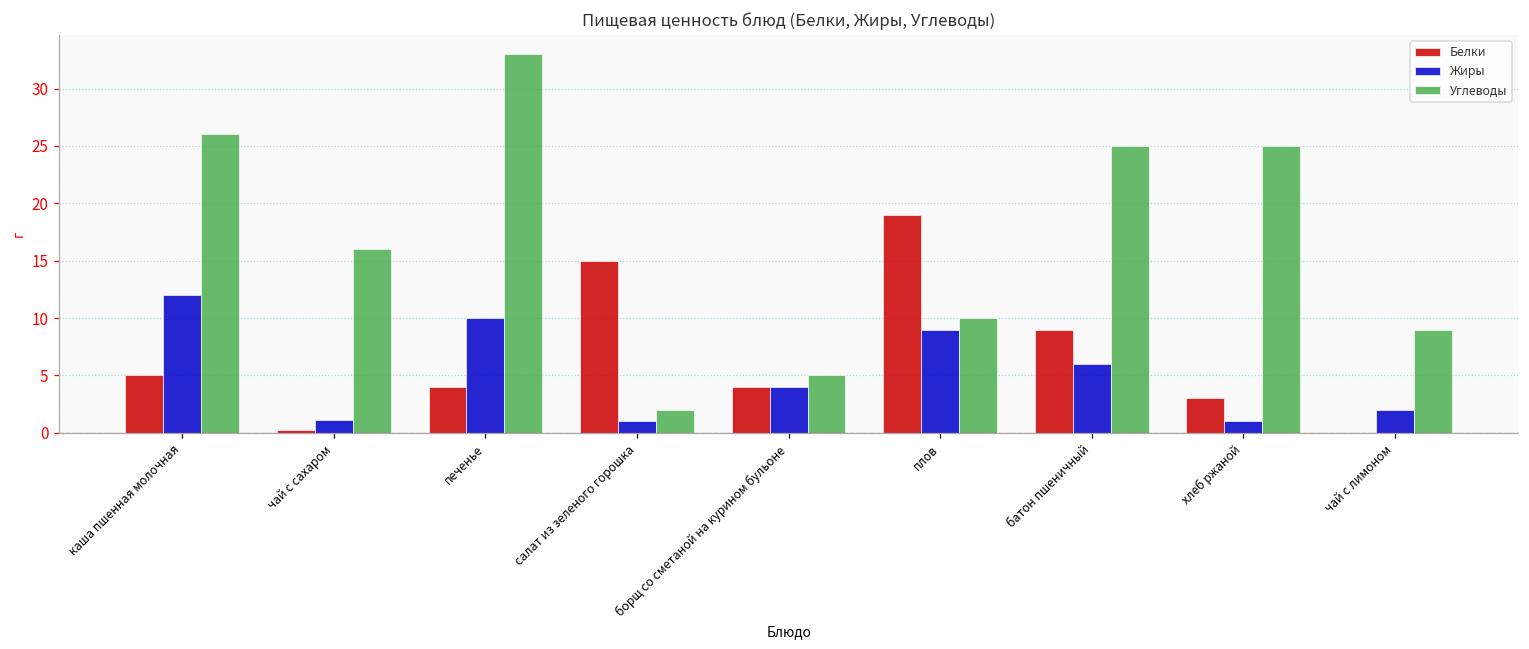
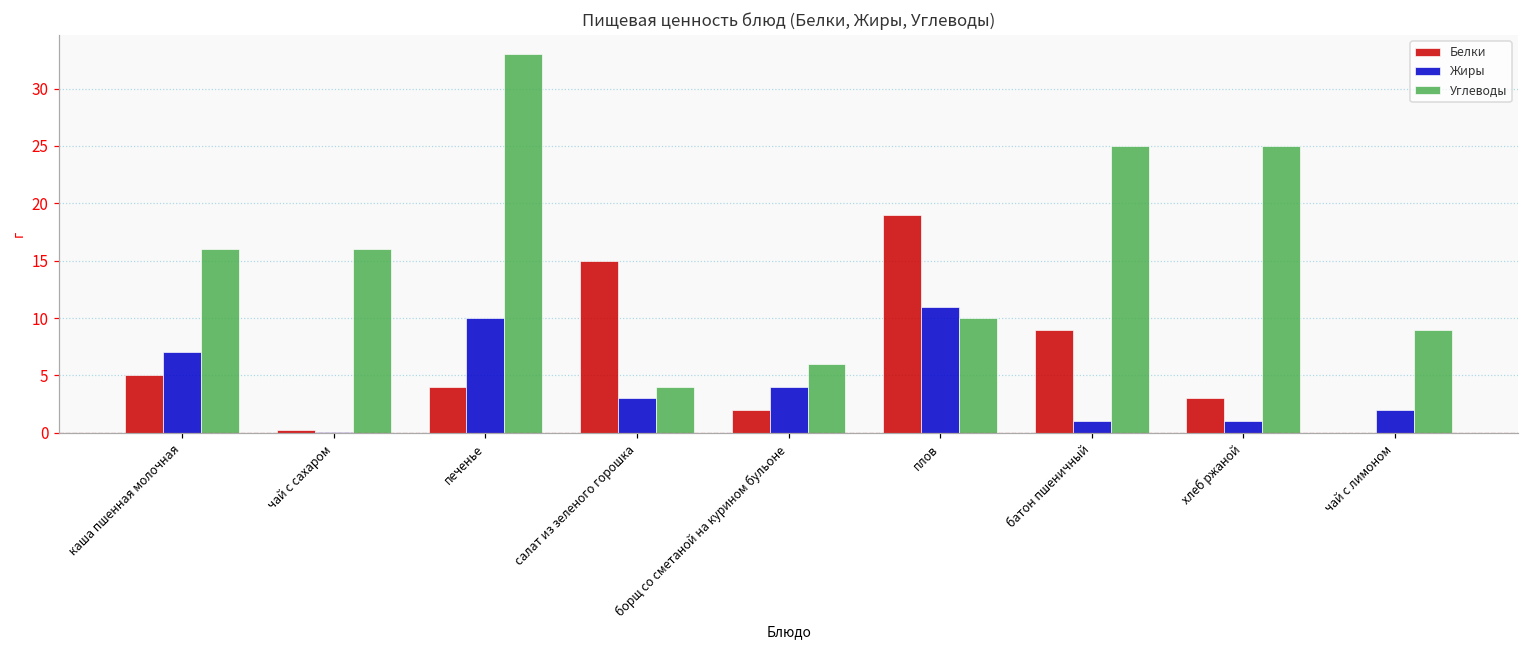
  {
    "Белки": {
      "каша пшенная молочная": 5,
      "печенье": 4,
      "салат из зеленого горошка": 15,
-     "борщ со сметаной на курином бульоне": 4,
+     "борщ со сметаной на курином бульоне": 2,
      "плов": 19,
      "батон пшеничный": 9,
      "хлеб ржаной": 3,
      "чай с лимоном": 0
    },
    "Жиры": {
-     "каша пшенная молочная": 12,
-     "чай с сахаром": 1.1,
+     "каша пшенная молочная": 7,
+     "чай с сахаром": 0.1,
      "печенье": 10.0,
-     "салат из зеленого горошка": 1,
+     "салат из зеленого горошка": 3,
      "борщ со сметаной на курином бульоне": 4.0,
-     "плов": 9,
-     "батон пшеничный": 6,
+     "плов": 11,
+     "батон пшеничный": 1,
      "хлеб ржаной": 1.0,
      "чай с лимоном": 2.0
    },
    "Углеводы": {
-     "каша пшенная молочная": 26,
+     "каша пшенная молочная": 16,
      "чай с сахаром": 16,
      "печенье": 33,
-     "салат из зеленого горошка": 2,
-     "борщ со сметаной на курином бульоне": 5,
+     "салат из зеленого горошка": 4,
+     "борщ со сметаной на курином бульоне": 6,
      "плов": 10,
      "батон пшеничный": 25,
      "хлеб ржаной": 25,
      "чай с лимоном": 9
    }
  }
